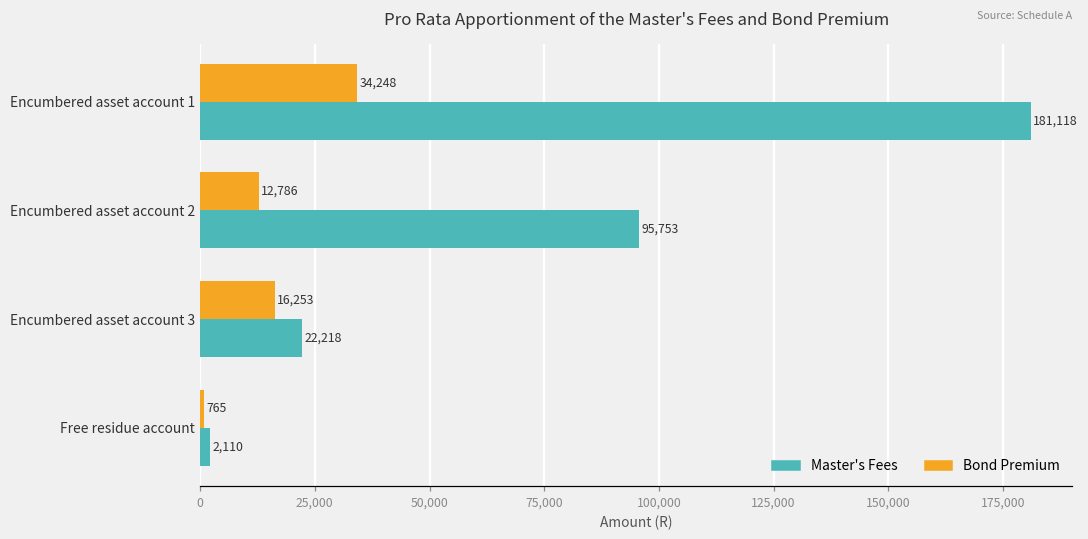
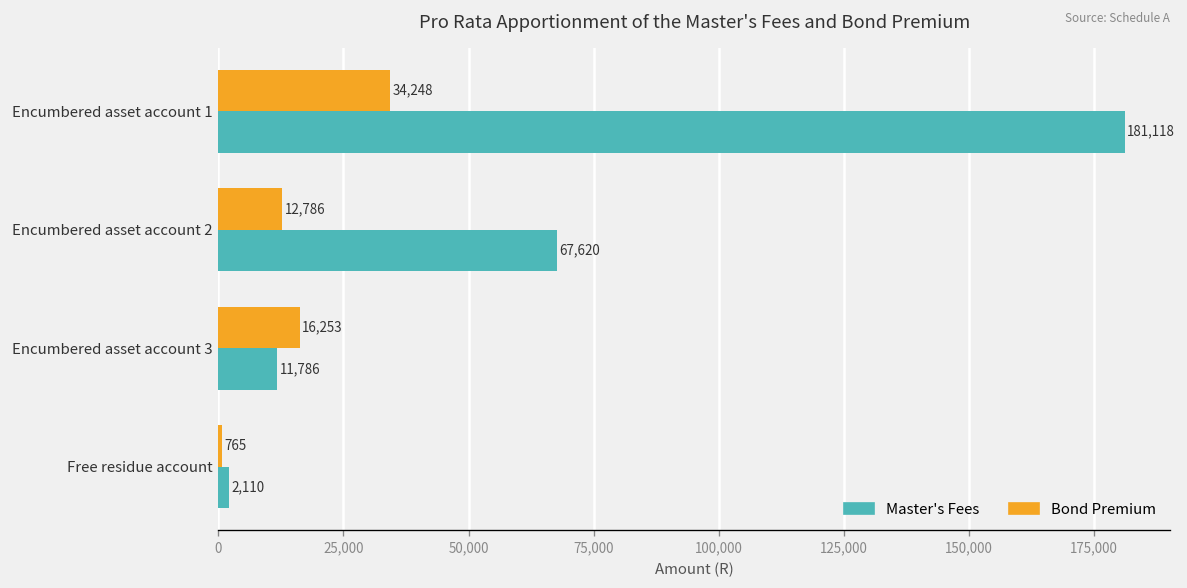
  {
    "Master's Fees": {
      "Encumbered asset account 1": "181,118",
-     "Encumbered asset account 2": "95,753",
-     "Encumbered asset account 3": "22,218",
+     "Encumbered asset account 2": "67,620",
+     "Encumbered asset account 3": "11,786",
      "Free residue account": "2,110"
    },
    "Bond Premium": {
      "Encumbered asset account 1": "34,248",
      "Encumbered asset account 2": "12,786",
      "Encumbered asset account 3": "16,253",
      "Free residue account": "765"
    }
  }
